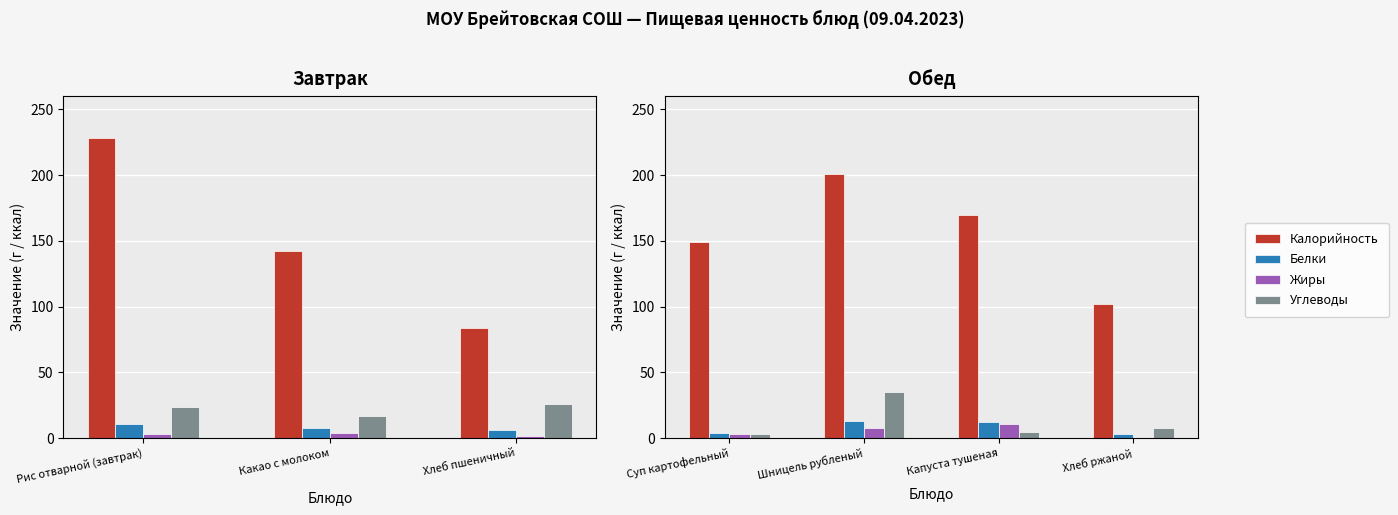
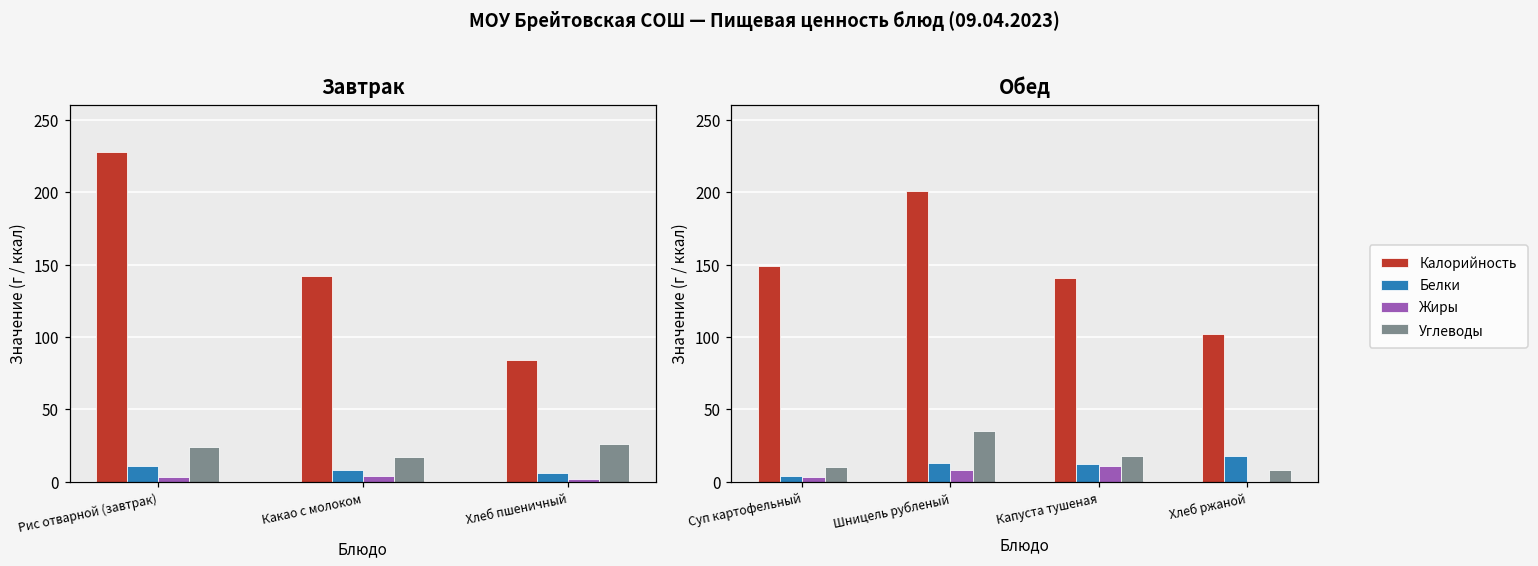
  {
    "Завтрак": {
      "Калорийность": {
        "Рис отварной (завтрак)": 228,
        "Какао с молоком": 142,
        "Хлеб пшеничный": 84
      },
      "Белки": {
        "Рис отварной (завтрак)": 11,
        "Какао с молоком": 8,
        "Хлеб пшеничный": 6
      },
      "Жиры": {
        "Рис отварной (завтрак)": 3,
        "Какао с молоком": 4,
        "Хлеб пшеничный": 2
      },
      "Углеводы": {
        "Рис отварной (завтрак)": 24,
        "Какао с молоком": 17,
        "Хлеб пшеничный": 26
      }
    },
    "Обед": {
      "Калорийность": {
        "Суп картофельный": 149,
        "Шницель рубленый": 201,
-       "Капуста тушеная": 170,
+       "Капуста тушеная": 141,
        "Хлеб ржаной": 102
      },
      "Белки": {
        "Суп картофельный": 4,
        "Шницель рубленый": 13,
        "Капуста тушеная": 12,
-       "Хлеб ржаной": 3
+       "Хлеб ржаной": 18
      },
      "Жиры": {
        "Суп картофельный": 3,
        "Шницель рубленый": 8,
        "Капуста тушеная": 11,
        "Хлеб ржаной": 0
      },
      "Углеводы": {
-       "Суп картофельный": 3,
+       "Суп картофельный": 10,
        "Шницель рубленый": 35,
-       "Капуста тушеная": 5,
+       "Капуста тушеная": 18,
        "Хлеб ржаной": 8
      }
    }
  }
